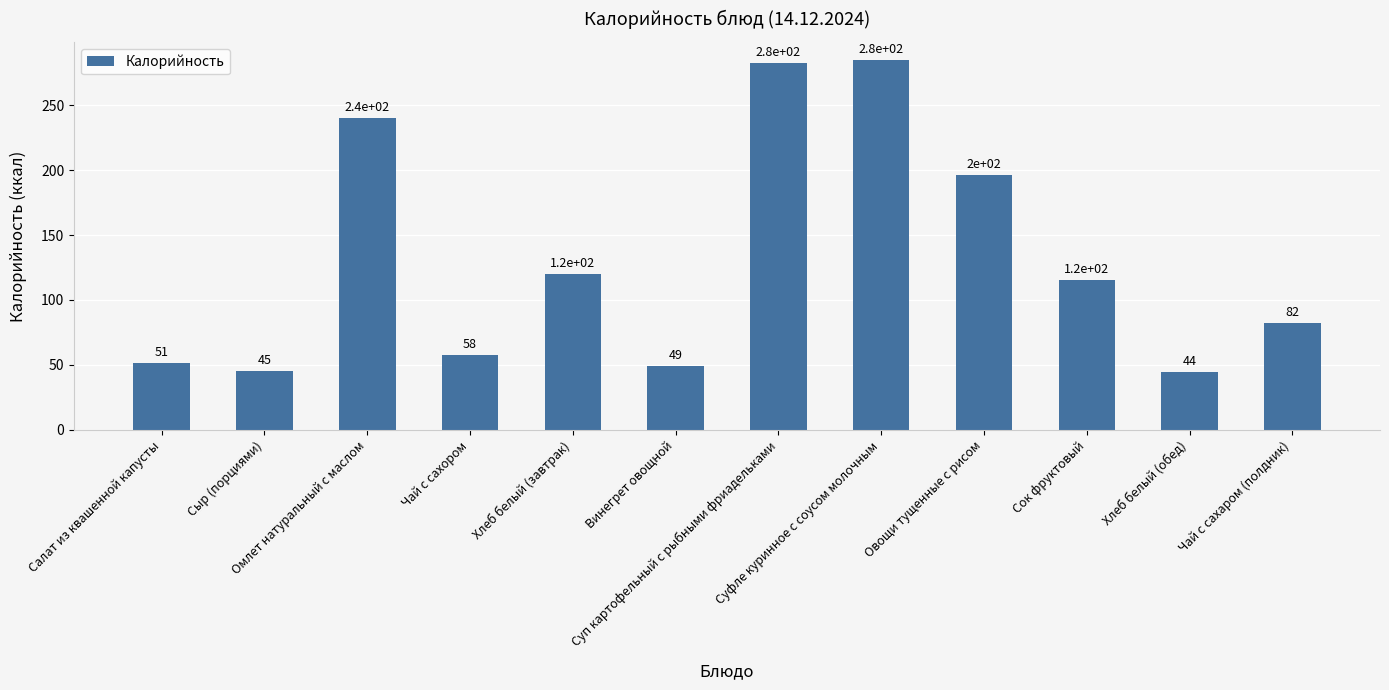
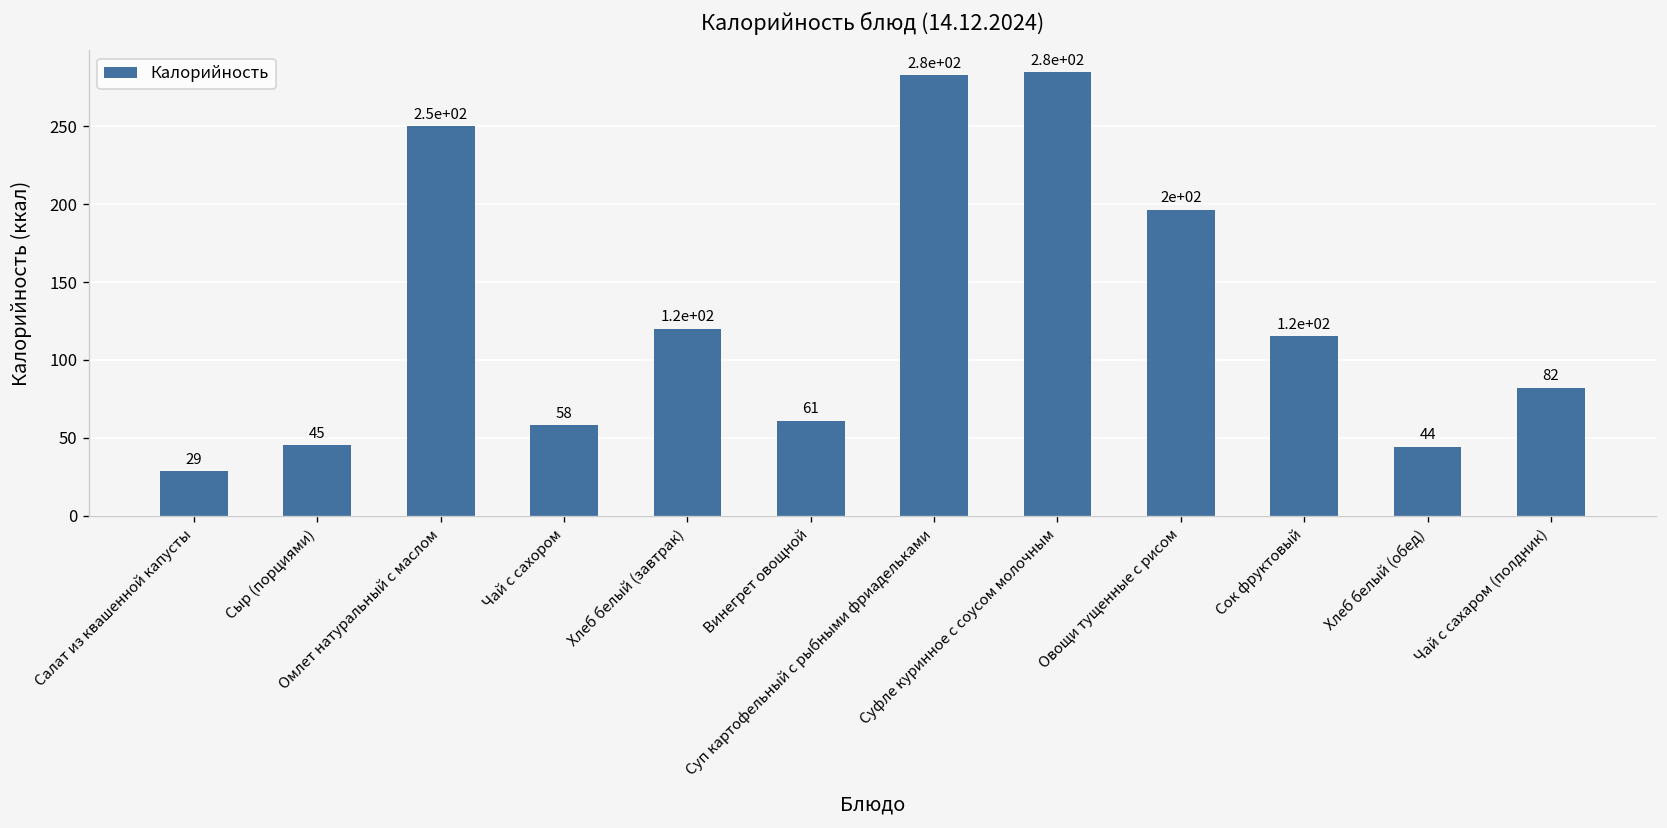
  {
-   "Салат из квашенной капусты": "51",
+   "Салат из квашенной капусты": "29",
    "Сыр (порциями)": "45",
-   "Омлет натуральный с маслом": "2.4e+02",
+   "Омлет натуральный с маслом": "2.5e+02",
    "Чай с сахором": "58",
    "Хлеб белый (завтрак)": "1.2e+02",
-   "Винегрет овощной": "49",
+   "Винегрет овощной": "61",
    "Хлеб белый (обед)": "44",
    "Чай с сахаром (полдник)": "82"
  }
